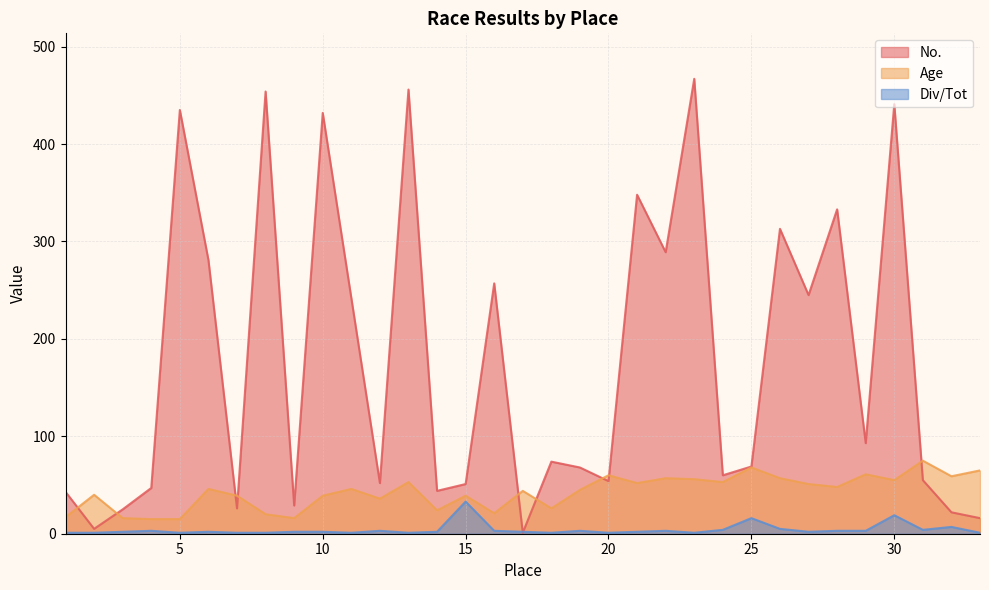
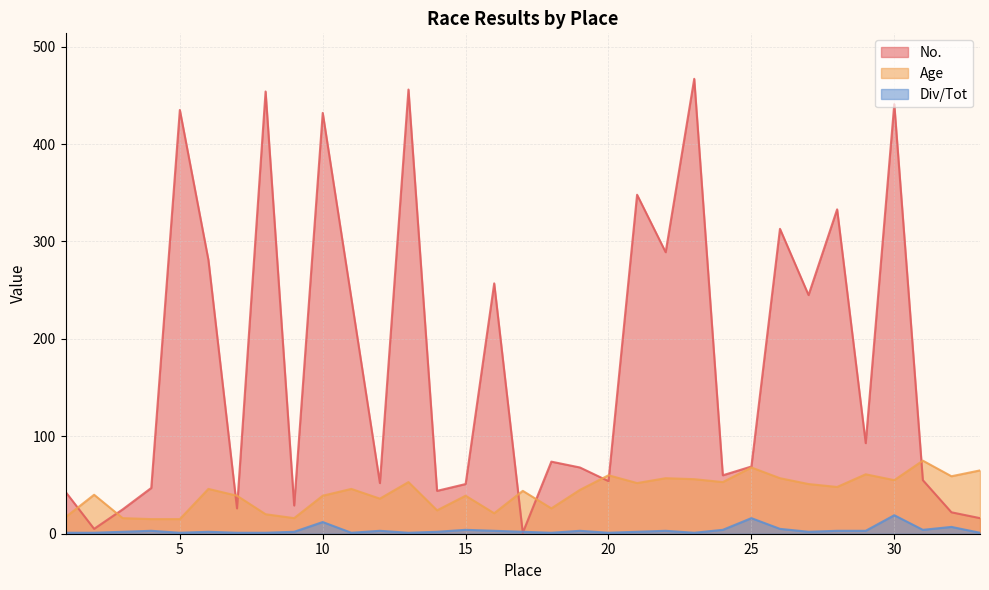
  {
    "Div/Tot": {
      "5": 0,
-     "10": 0,
-     "15": 30,
+     "10": 10,
+     "15": 0,
      "20": 0,
      "25": 20,
      "30": 20
    }
  }
